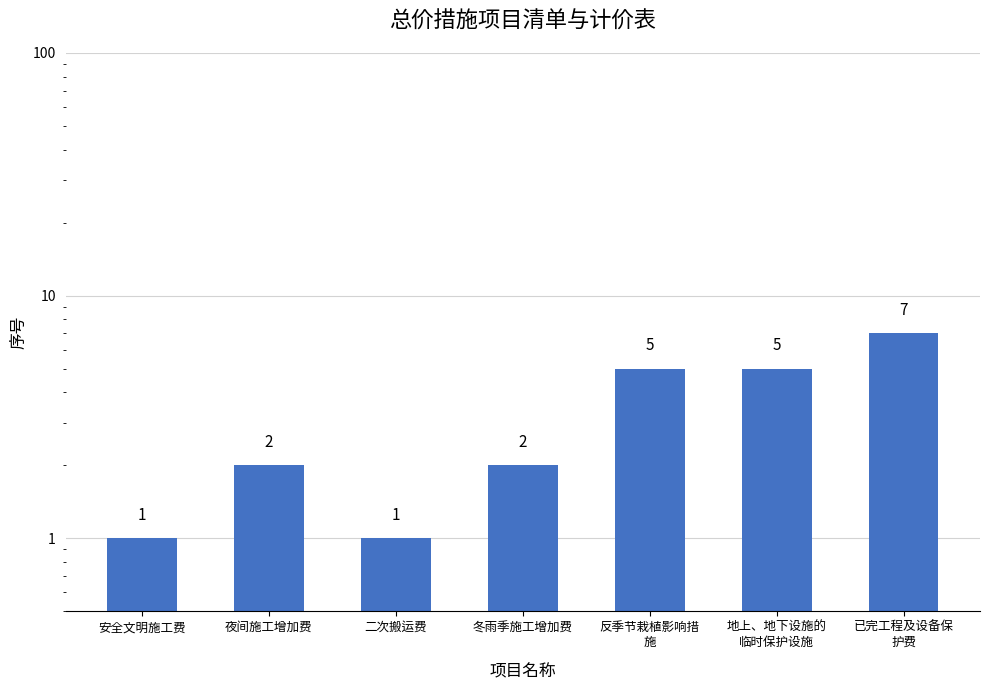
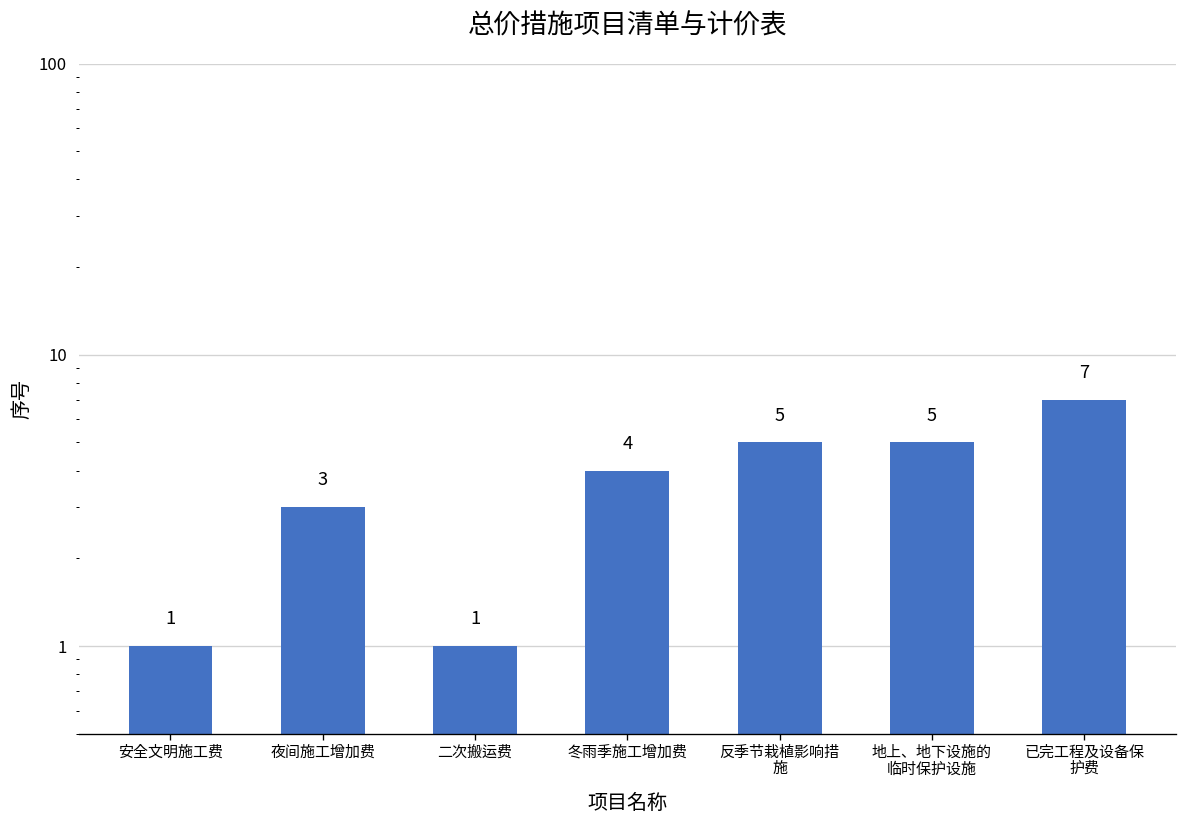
  {
    "安全文明施工费": 1,
-   "夜间施工增加费": 2,
+   "夜间施工增加费": 3,
    "二次搬运费": 1,
-   "冬雨季施工增加费": 2,
+   "冬雨季施工增加费": 4,
    "反季节栽植影响措 施": 5,
    "地上、地下设施的 临时保护设施": 5,
    "已完工程及设备保 护费": 7
  }
